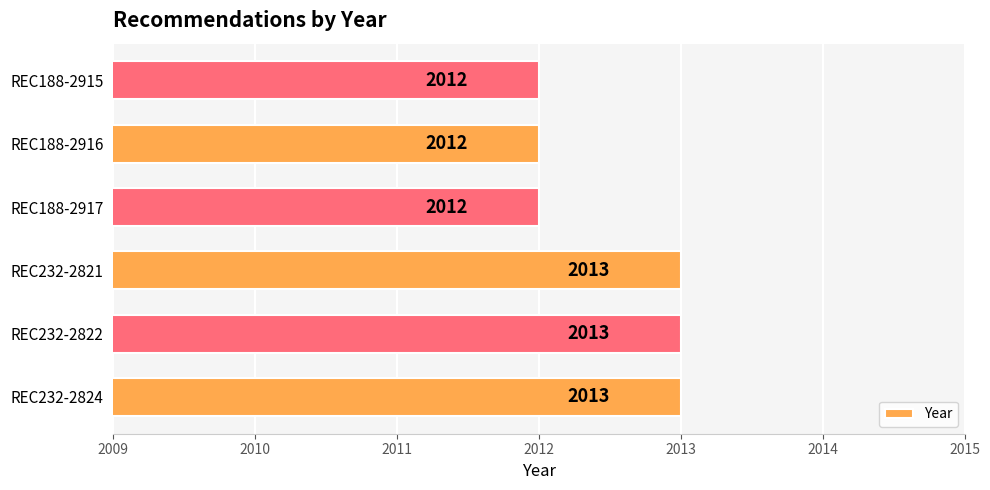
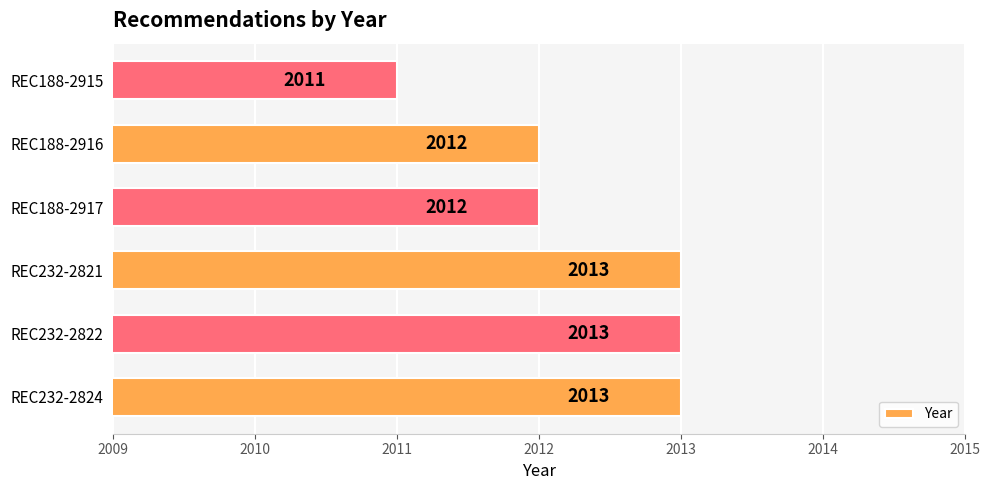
  {
-   "REC188-2915": 2012,
+   "REC188-2915": 2011,
    "REC188-2916": 2012,
    "REC188-2917": 2012,
    "REC232-2821": 2013,
    "REC232-2822": 2013,
    "REC232-2824": 2013
  }
